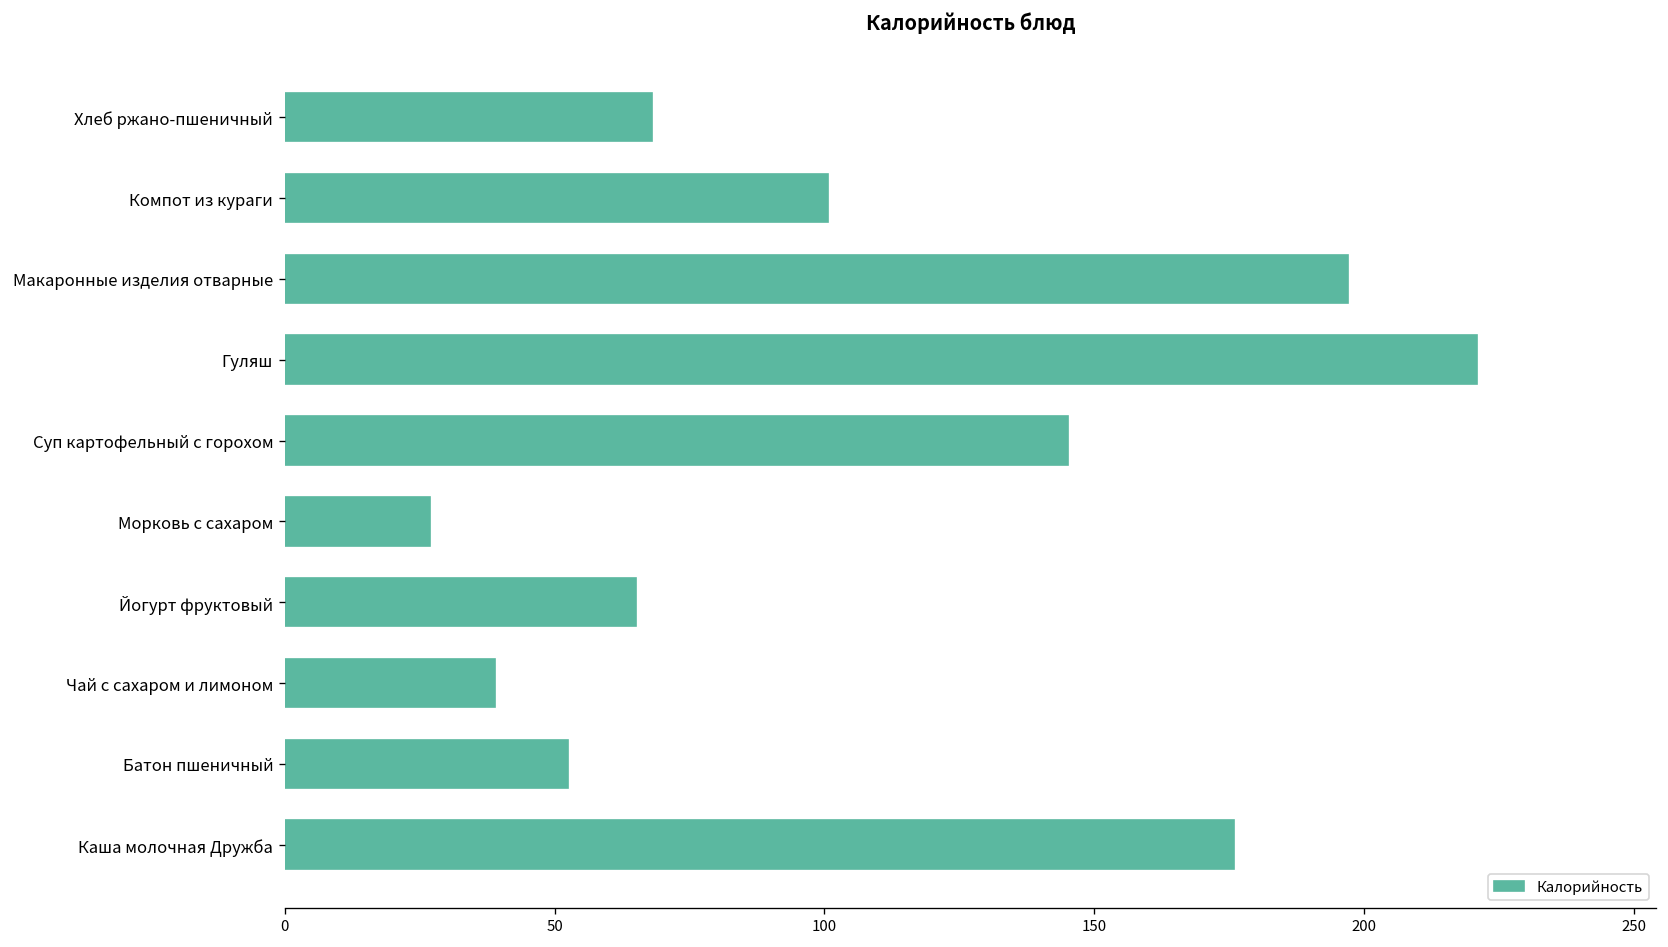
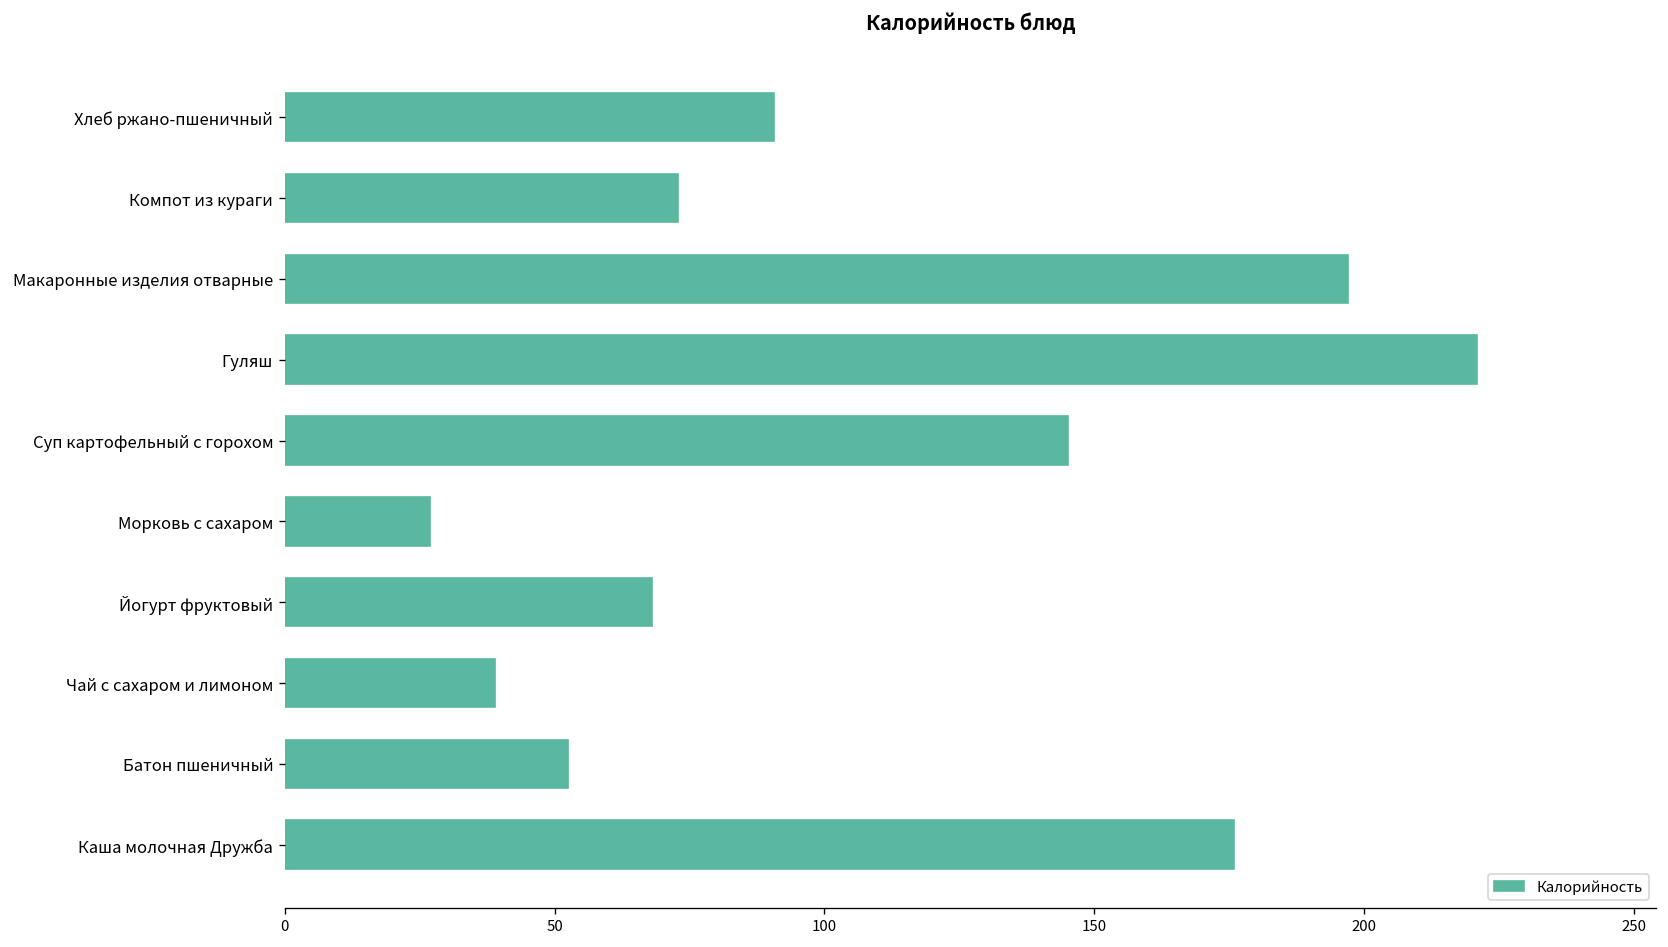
  {
-   "Хлеб ржано-пшеничный": 68,
-   "Компот из кураги": 101,
+   "Хлеб ржано-пшеничный": 91,
+   "Компот из кураги": 73,
    "Макаронные изделия отварные": 197,
    "Гуляш": 221,
    "Суп картофельный с горохом": 145,
    "Морковь с сахаром": 27,
-   "Йогурт фруктовый": 65,
+   "Йогурт фруктовый": 68,
    "Чай с сахаром и лимоном": 39,
    "Батон пшеничный": 52,
    "Каша молочная Дружба": 176
  }
